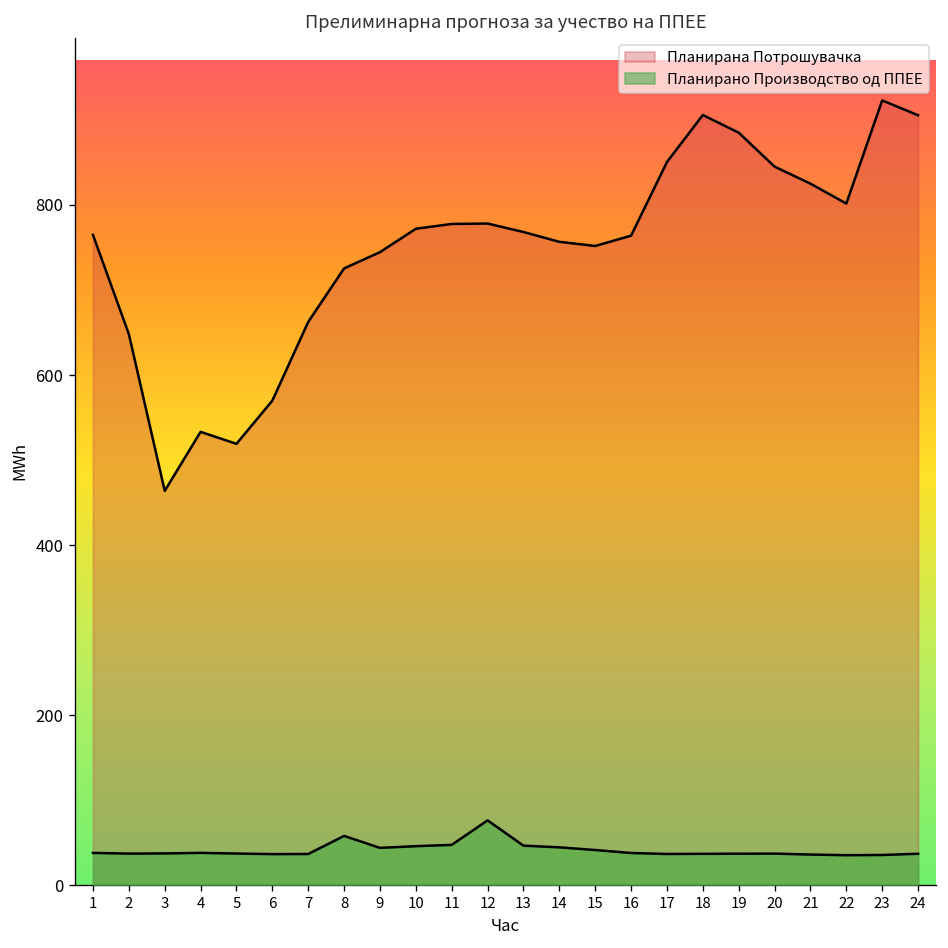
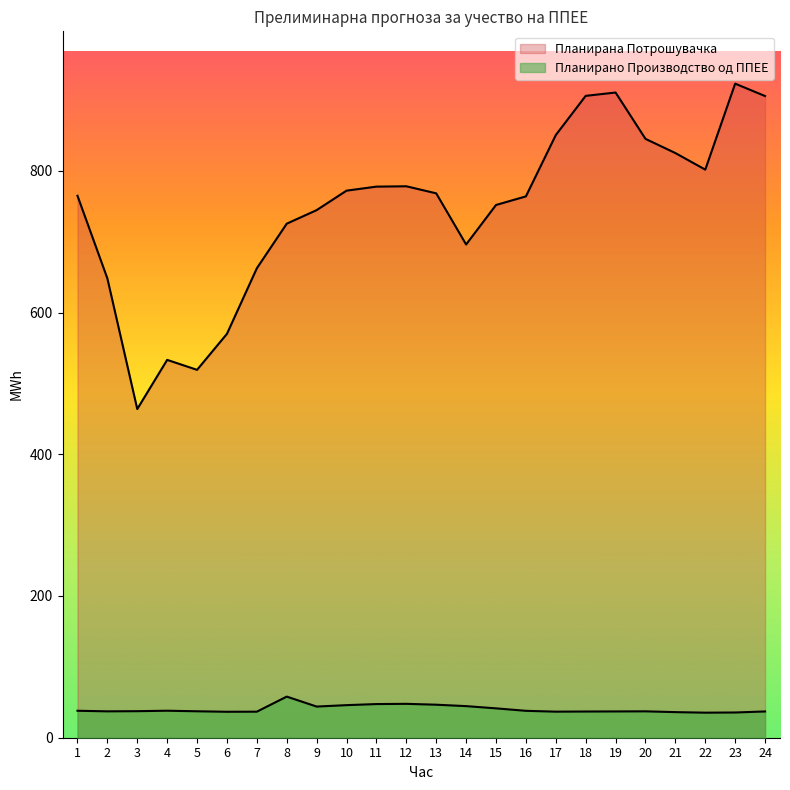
  {
    "Планирана Потрошувачка": {
      "1": 760,
      "2": 650,
      "3": 460,
      "4": 530,
      "5": 520,
      "6": 570,
      "7": 660,
      "8": 730,
      "9": 740,
      "10": 770,
      "11": 780,
      "12": 780,
      "13": 770,
-     "14": 760,
+     "14": 700,
      "15": 750,
      "16": 760,
      "17": 850,
      "18": 910,
-     "19": 890,
+     "19": 910,
      "20": 850,
      "21": 830,
      "22": 800,
      "23": 920,
      "24": 910
    },
    "Планирано Производство од ППЕЕ": {
      "1": 40,
      "2": 40,
      "3": 40,
      "4": 40,
      "5": 40,
      "6": 40,
      "7": 40,
      "8": 60,
      "9": 40,
      "10": 50,
      "11": 50,
-     "12": 80,
+     "12": 50,
      "13": 50,
      "14": 40,
      "15": 40,
      "16": 40,
      "17": 40,
      "18": 40,
      "19": 40,
      "20": 40,
      "21": 40,
      "22": 40,
      "23": 40,
      "24": 40
    }
  }
